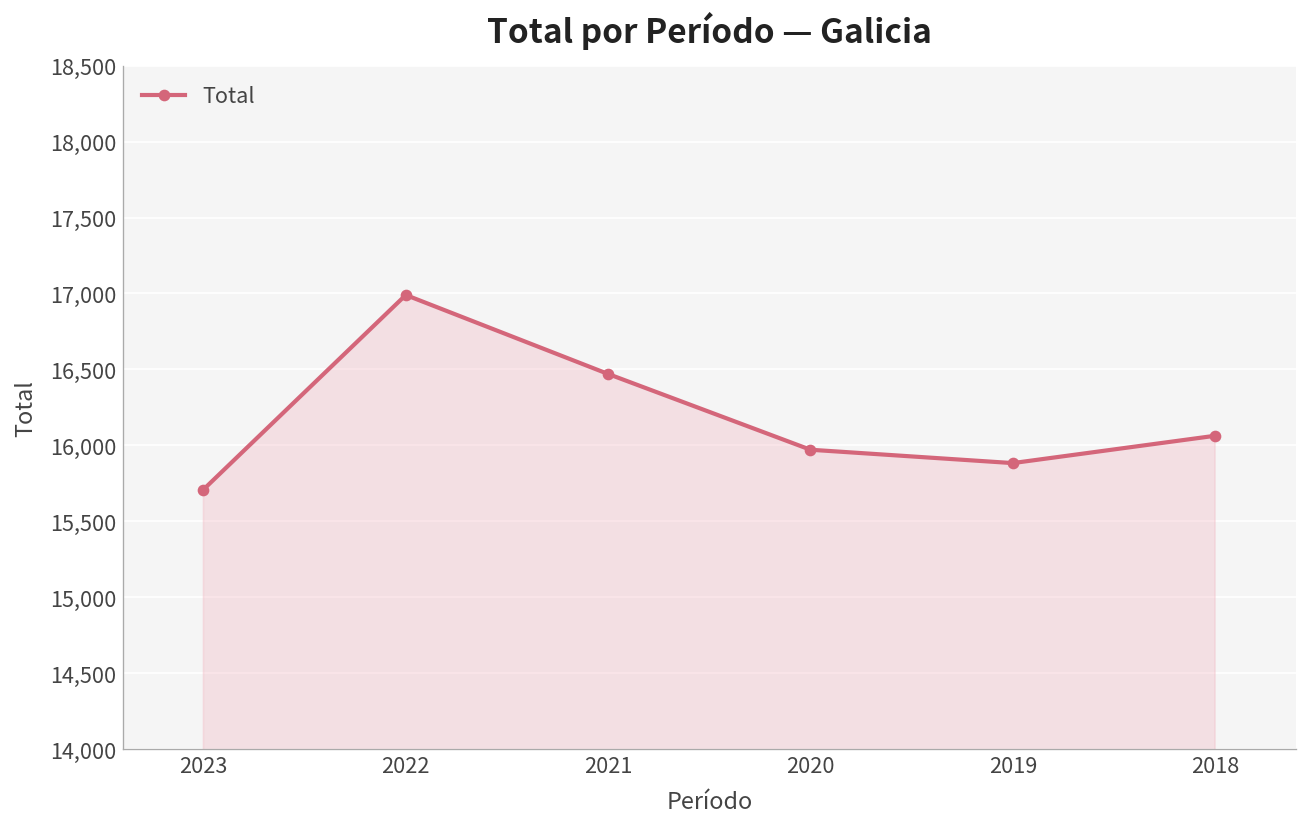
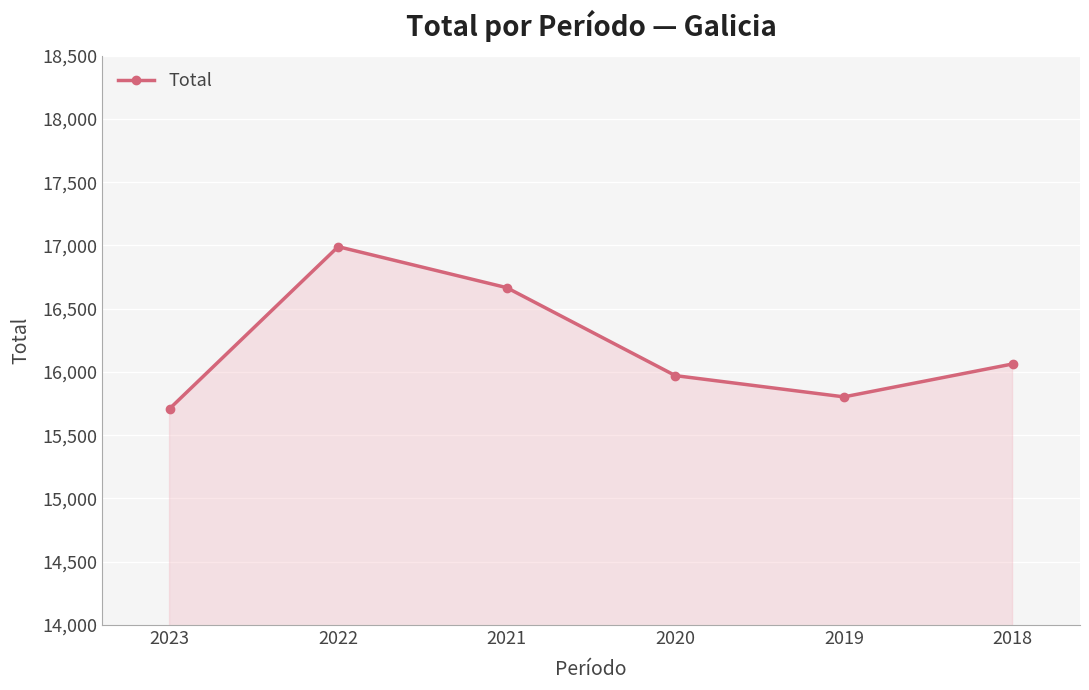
  {
    "2023": "15,710",
    "2022": "16,990",
-   "2021": "16,470",
+   "2021": "16,670",
    "2020": "15,970",
-   "2019": "15,880",
+   "2019": "15,800",
    "2018": "16,060"
  }
